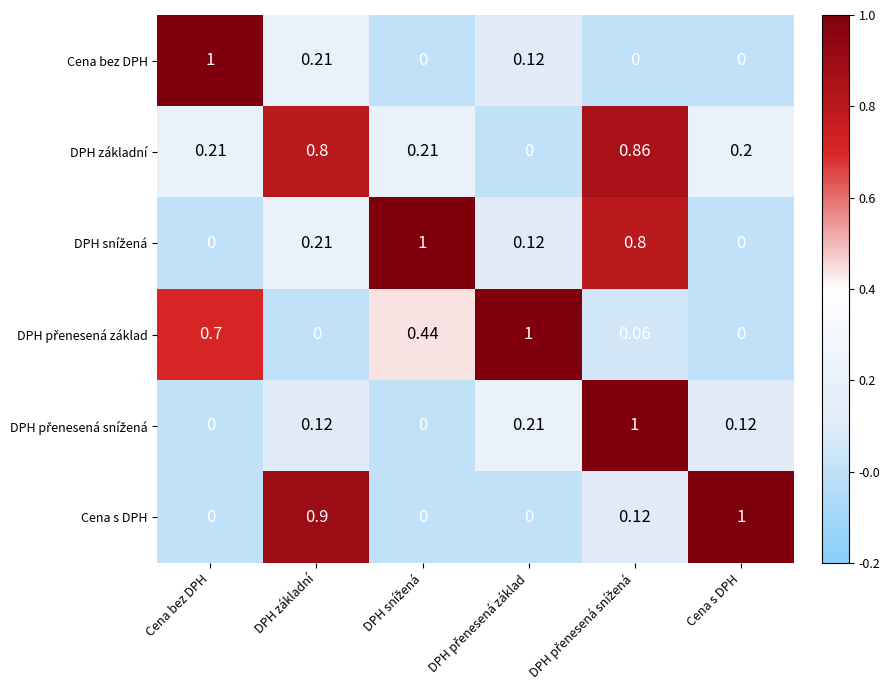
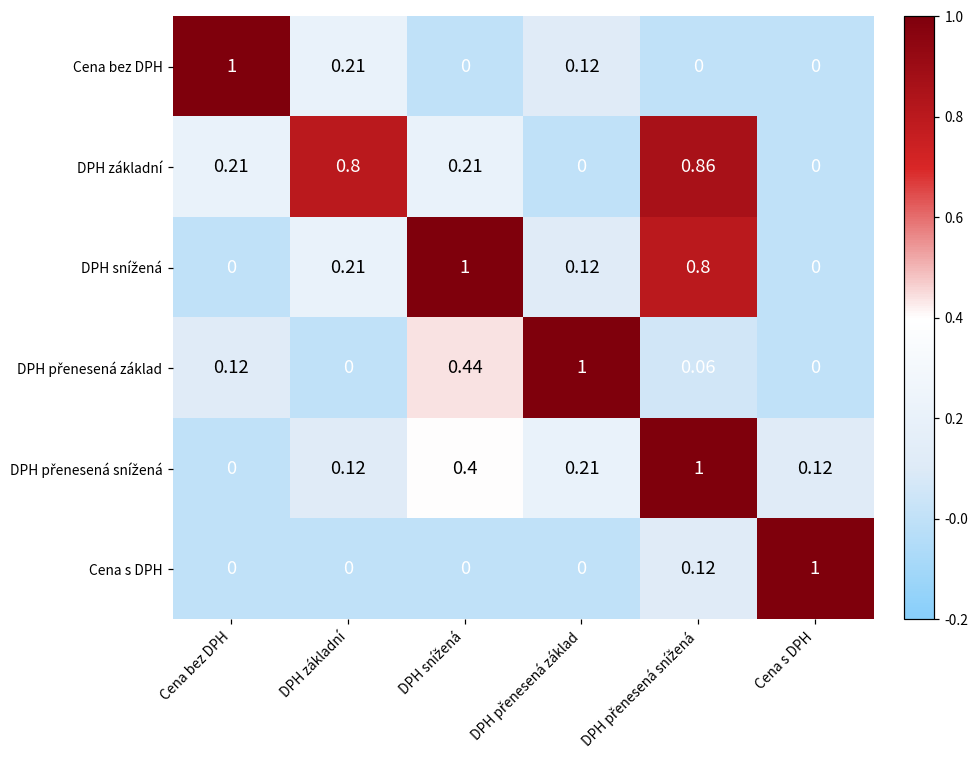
  {
    "Cena bez DPH": {
      "Cena bez DPH": 1,
      "DPH základní": 0.21,
      "DPH snížená": 0,
      "DPH přenesená základ": 0.12,
      "DPH přenesená snížená": 0,
      "Cena s DPH": 0
    },
    "DPH základní": {
      "Cena bez DPH": 0.21,
      "DPH základní": 0.8,
      "DPH snížená": 0.21,
      "DPH přenesená základ": 0,
      "DPH přenesená snížená": 0.86,
-     "Cena s DPH": 0.2
+     "Cena s DPH": 0
    },
    "DPH snížená": {
      "Cena bez DPH": 0,
      "DPH základní": 0.21,
      "DPH snížená": 1,
      "DPH přenesená základ": 0.12,
      "DPH přenesená snížená": 0.8,
      "Cena s DPH": 0
    },
    "DPH přenesená základ": {
-     "Cena bez DPH": 0.7,
+     "Cena bez DPH": 0.12,
      "DPH základní": 0,
      "DPH snížená": 0.44,
      "DPH přenesená základ": 1,
      "Cena s DPH": 0
    },
    "DPH přenesená snížená": {
      "Cena bez DPH": 0,
      "DPH základní": 0.12,
-     "DPH snížená": 0,
+     "DPH snížená": 0.4,
      "DPH přenesená základ": 0.21,
      "DPH přenesená snížená": 1,
      "Cena s DPH": 0.12
    },
    "Cena s DPH": {
      "Cena bez DPH": 0,
-     "DPH základní": 0.9,
+     "DPH základní": 0,
      "DPH snížená": 0,
      "DPH přenesená základ": 0,
      "DPH přenesená snížená": 0.12,
      "Cena s DPH": 1
    }
  }
